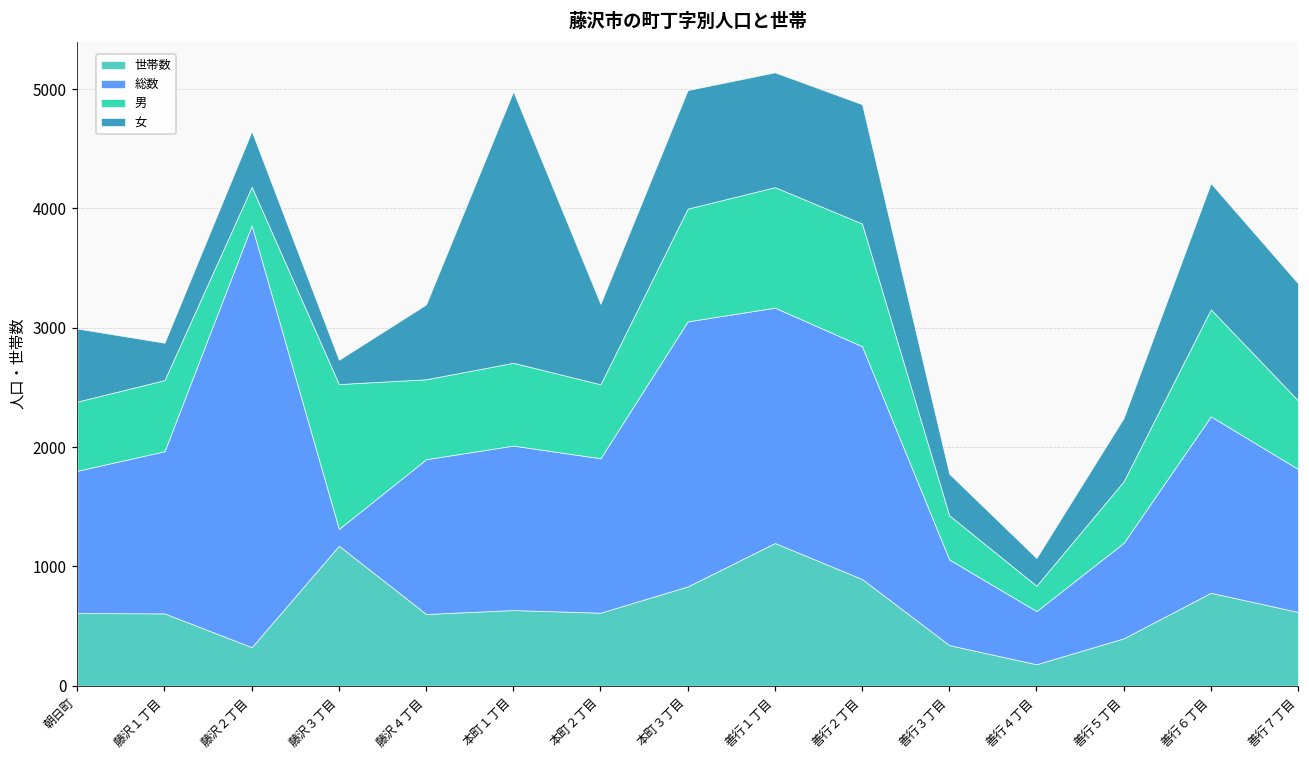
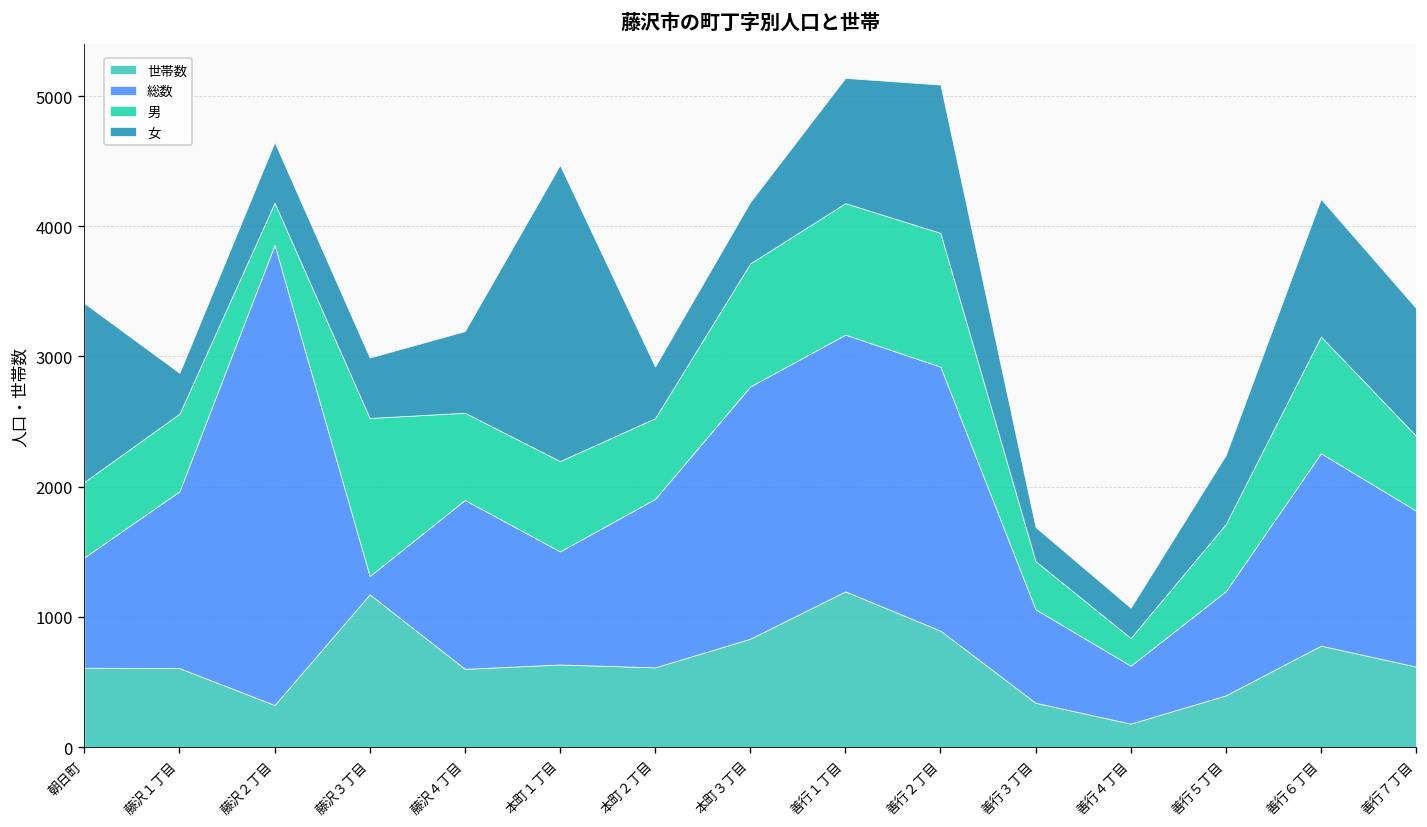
  {
    "総数": {
-     "朝日町": 1190,
+     "朝日町": 850,
      "藤沢１丁目": 1360,
      "藤沢２丁目": 3540,
      "藤沢３丁目": 140,
      "藤沢４丁目": 1300,
-     "本町１丁目": 1380,
+     "本町１丁目": 870,
      "本町２丁目": 1290,
-     "本町３丁目": 2220,
+     "本町３丁目": 1940,
      "善行１丁目": 1970,
-     "善行２丁目": 1950,
+     "善行２丁目": 2030,
      "善行３丁目": 720,
      "善行４丁目": 450,
      "善行５丁目": 800,
      "善行６丁目": 1480,
      "善行７丁目": 1200
    },
    "女": {
-     "朝日町": 610,
+     "朝日町": 1370,
      "藤沢１丁目": 310,
      "藤沢２丁目": 470,
-     "藤沢３丁目": 200,
+     "藤沢３丁目": 460,
      "藤沢４丁目": 630,
      "本町１丁目": 2270,
-     "本町２丁目": 670,
-     "本町３丁目": 990,
+     "本町２丁目": 400,
+     "本町３丁目": 470,
      "善行１丁目": 960,
-     "善行２丁目": 1000,
-     "善行３丁目": 350,
+     "善行２丁目": 1140,
+     "善行３丁目": 260,
      "善行４丁目": 230,
      "善行５丁目": 530,
      "善行６丁目": 1060,
      "善行７丁目": 980
    }
  }
